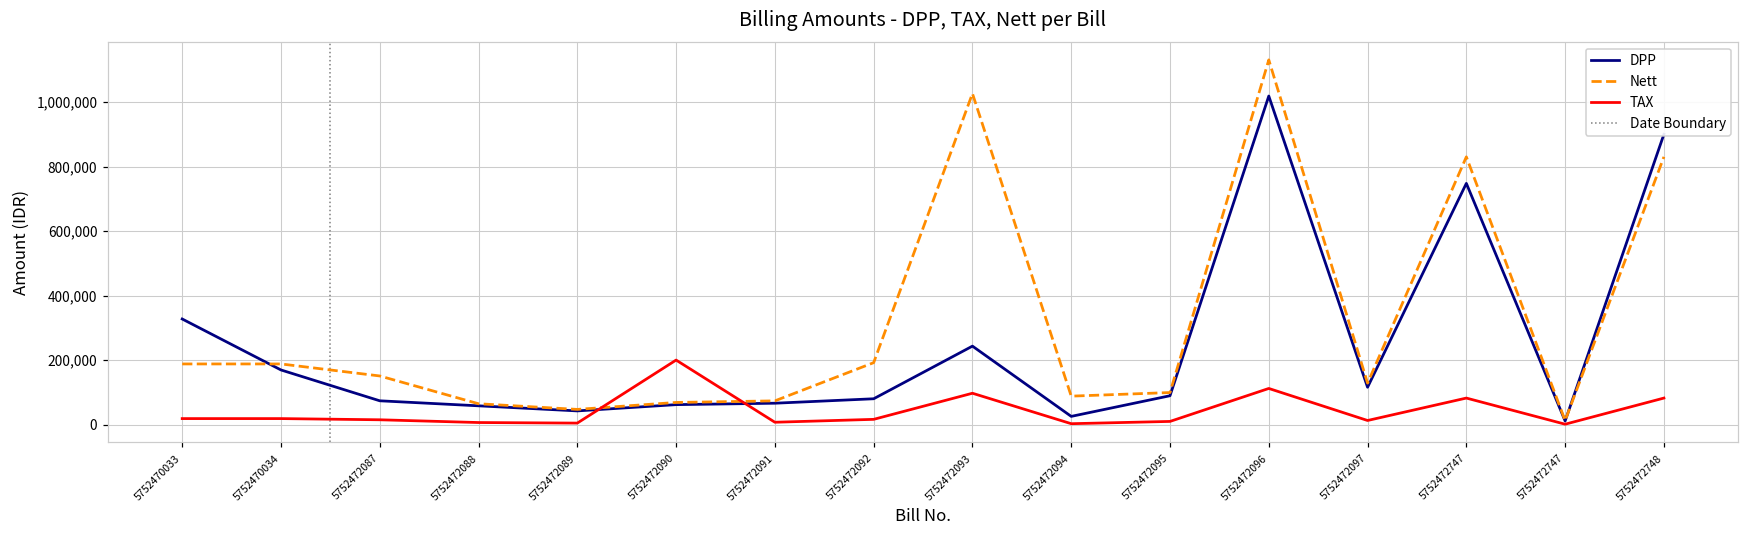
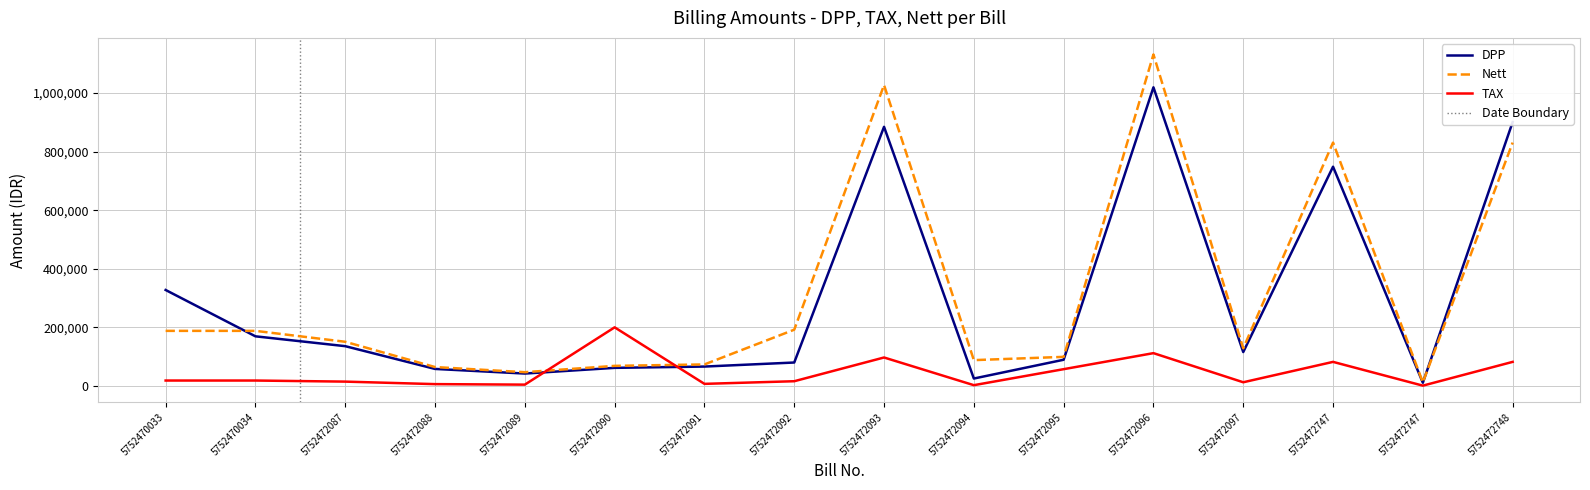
  {
    "DPP": {
      "5752470033": "330,000",
      "5752470034": "170,000",
-     "5752472087": "70,000",
+     "5752472087": "140,000",
      "5752472092": "80,000",
-     "5752472093": "240,000",
+     "5752472093": "880,000",
      "5752472094": "30,000",
      "5752472095": "90,000",
      "5752472096": "1,020,000",
      "5752472097": "120,000"
    },
    "Nett": {
      "5752470033": "190,000",
      "5752470034": "190,000",
      "5752472087": "150,000",
      "5752472092": "190,000",
      "5752472093": "1,030,000",
      "5752472094": "90,000",
      "5752472095": "100,000",
      "5752472096": "1,130,000",
      "5752472097": "130,000",
      "5752472748": "830,000"
    },
    "TAX": {
      "5752470033": "20,000",
      "5752470034": "20,000",
      "5752472087": "10,000",
      "5752472088": "10,000",
      "5752472089": "0",
      "5752472090": "200,000",
      "5752472091": "10,000",
      "5752472092": "20,000",
      "5752472093": "100,000",
      "5752472094": "0",
-     "5752472095": "10,000",
+     "5752472095": "60,000",
      "5752472096": "110,000",
      "5752472097": "10,000",
      "5752472748": "80,000"
    }
  }
